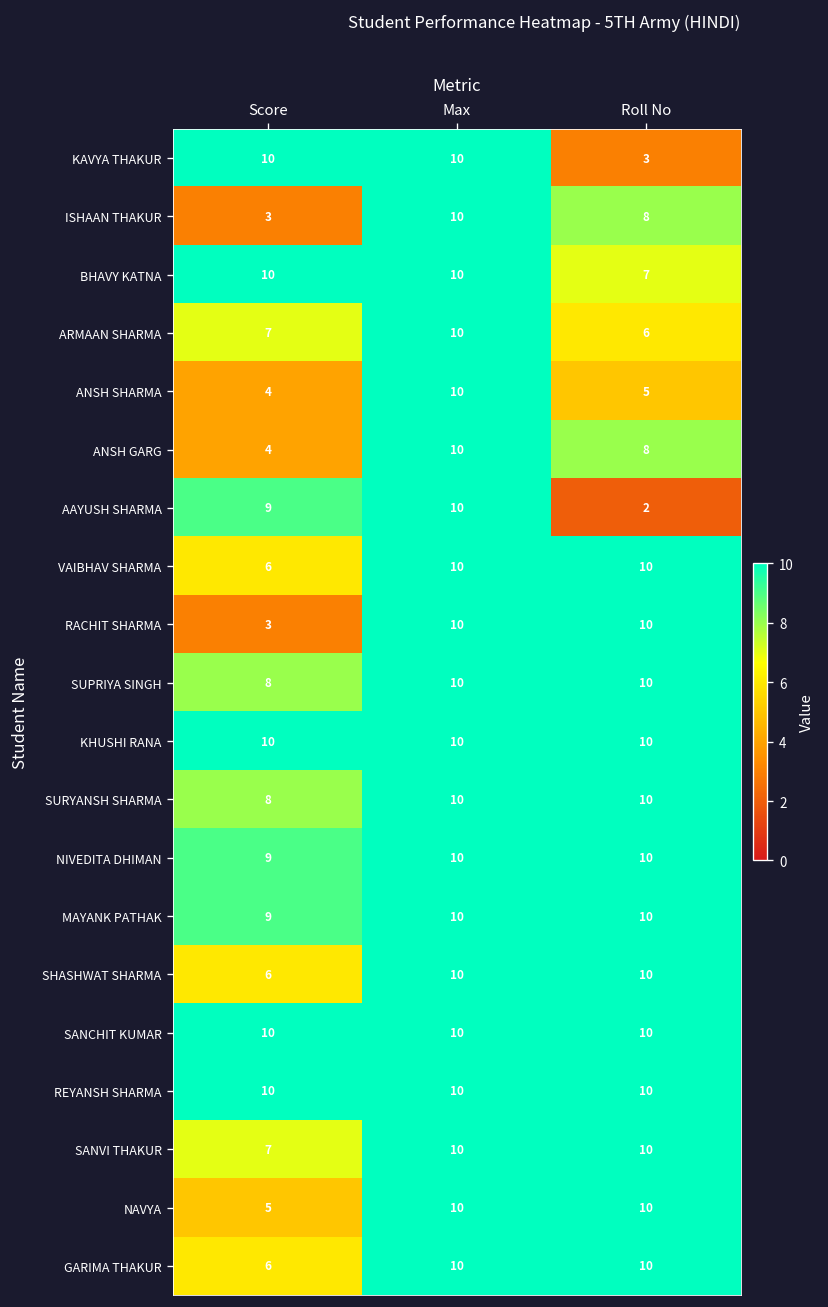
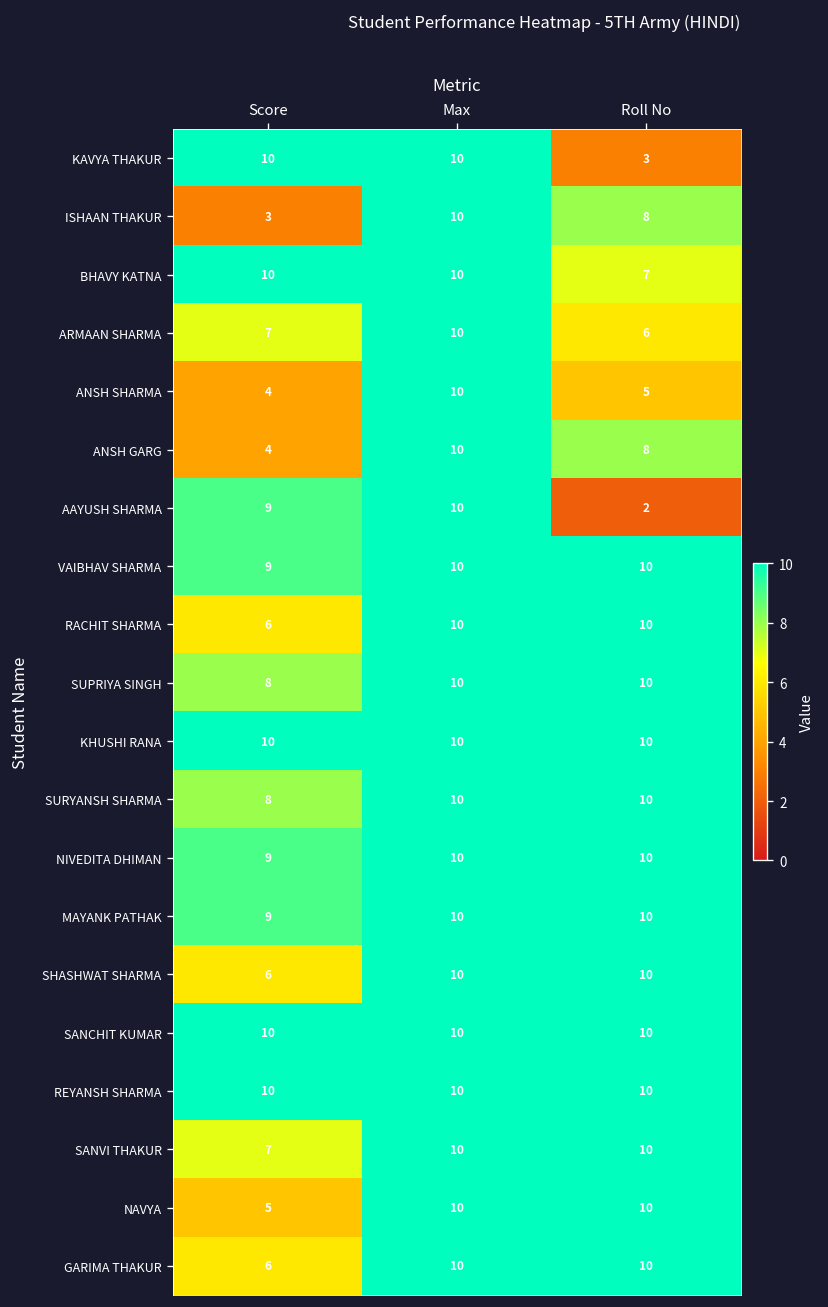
  {
    "KAVYA THAKUR": {
      "Score": 10,
      "Max": 10,
      "Roll No": 3
    },
    "ISHAAN THAKUR": {
      "Score": 3,
      "Max": 10,
      "Roll No": 8
    },
    "BHAVY KATNA": {
      "Score": 10,
      "Max": 10,
      "Roll No": 7
    },
    "ARMAAN SHARMA": {
      "Score": 7,
      "Max": 10,
      "Roll No": 6
    },
    "ANSH SHARMA": {
      "Score": 4,
      "Max": 10,
      "Roll No": 5
    },
    "ANSH GARG": {
      "Score": 4,
      "Max": 10,
      "Roll No": 8
    },
    "AAYUSH SHARMA": {
      "Score": 9,
      "Max": 10,
      "Roll No": 2
    },
    "VAIBHAV SHARMA": {
-     "Score": 6,
+     "Score": 9,
      "Max": 10,
      "Roll No": 10
    },
    "RACHIT SHARMA": {
-     "Score": 3,
+     "Score": 6,
      "Max": 10,
      "Roll No": 10
    },
    "SUPRIYA SINGH": {
      "Score": 8,
      "Max": 10,
      "Roll No": 10
    },
    "KHUSHI RANA": {
      "Score": 10,
      "Max": 10,
      "Roll No": 10
    },
    "SURYANSH SHARMA": {
      "Score": 8,
      "Max": 10,
      "Roll No": 10
    },
    "NIVEDITA DHIMAN": {
      "Score": 9,
      "Max": 10,
      "Roll No": 10
    },
    "MAYANK PATHAK": {
      "Score": 9,
      "Max": 10,
      "Roll No": 10
    },
    "SHASHWAT SHARMA": {
      "Score": 6,
      "Max": 10,
      "Roll No": 10
    },
    "SANCHIT KUMAR": {
      "Score": 10,
      "Max": 10,
      "Roll No": 10
    },
    "REYANSH SHARMA": {
      "Score": 10,
      "Max": 10,
      "Roll No": 10
    },
    "SANVI THAKUR": {
      "Score": 7,
      "Max": 10,
      "Roll No": 10
    },
    "NAVYA": {
      "Score": 5,
      "Max": 10,
      "Roll No": 10
    },
    "GARIMA THAKUR": {
      "Score": 6,
      "Max": 10,
      "Roll No": 10
    }
  }
